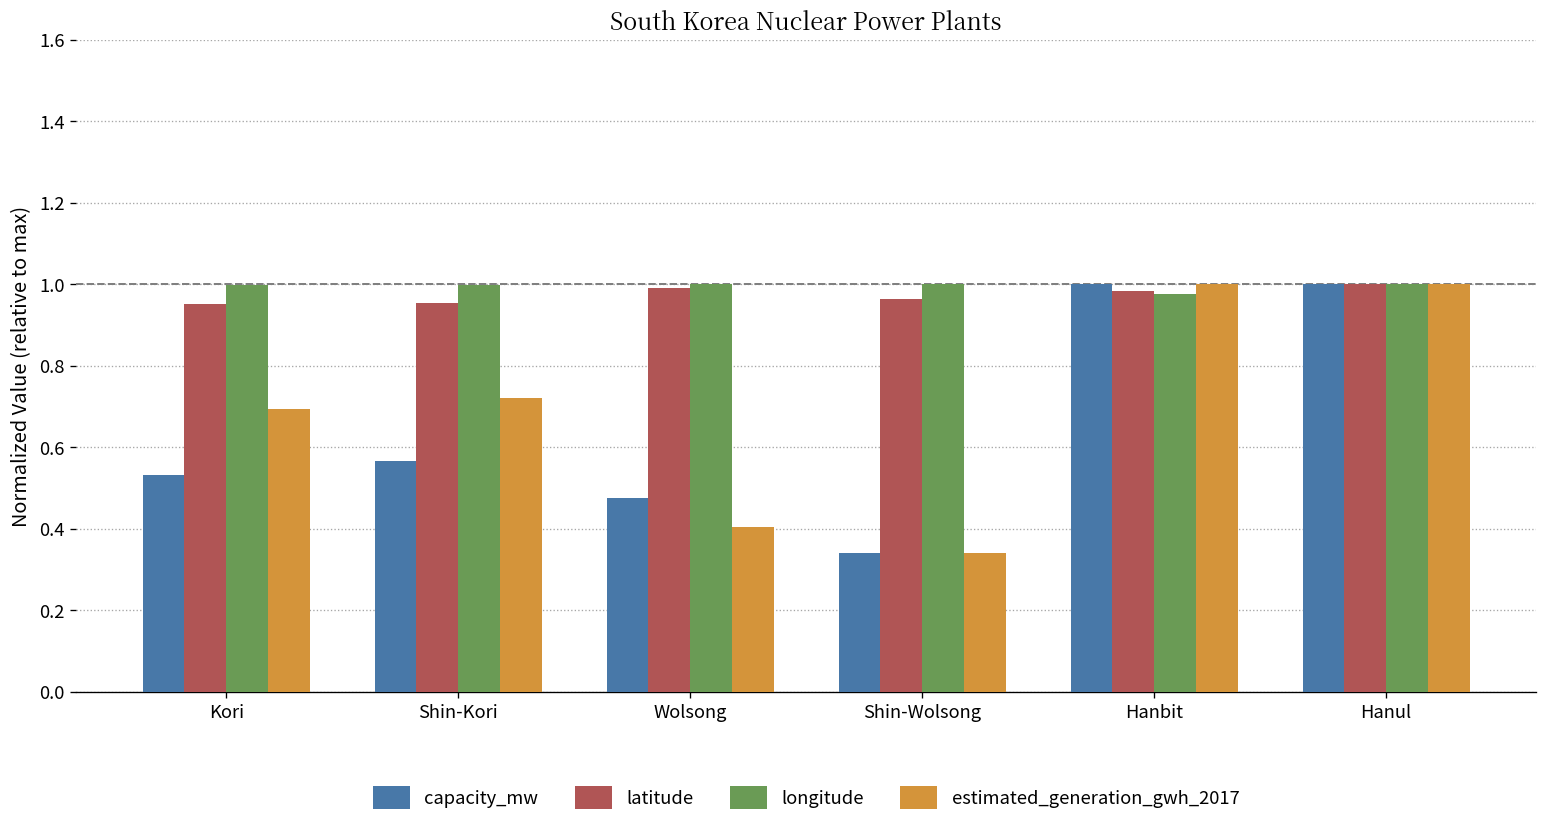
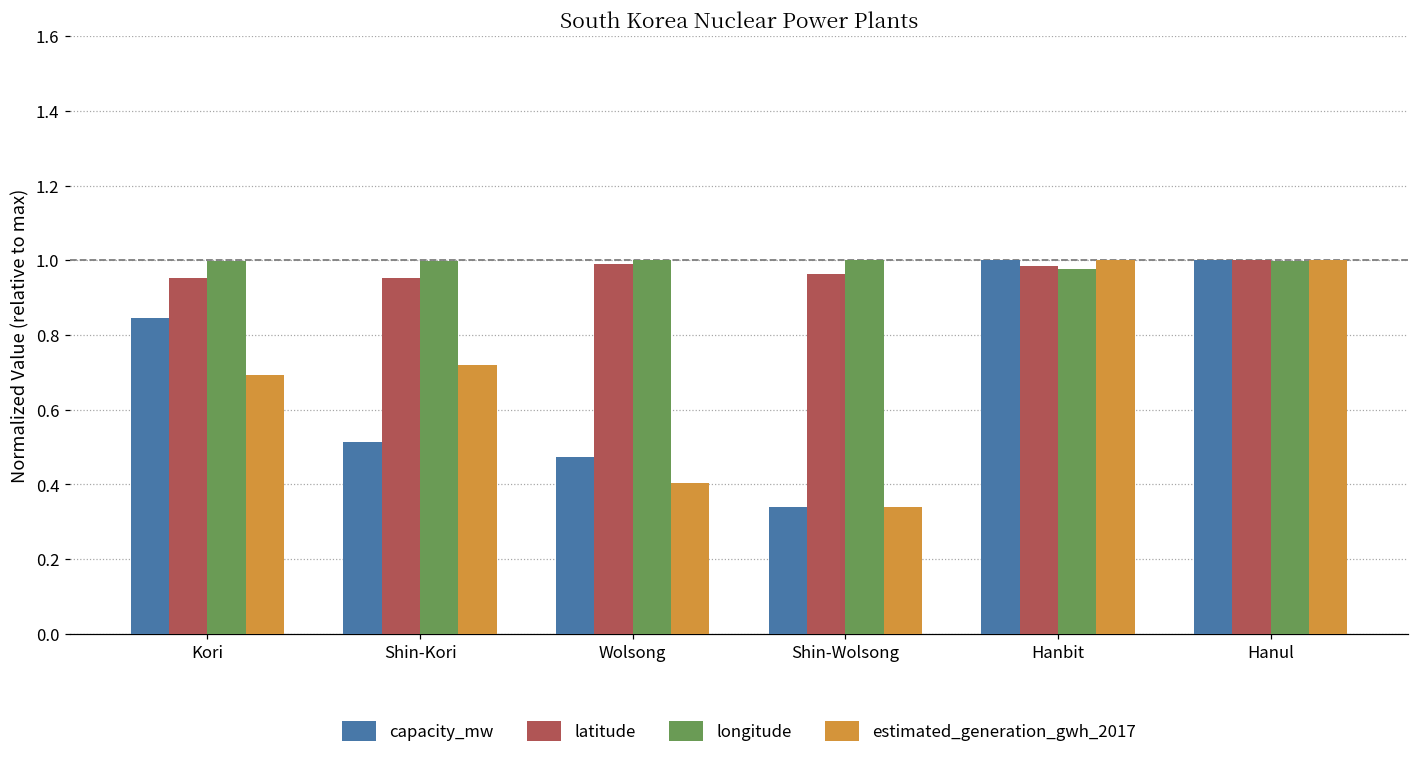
  {
    "capacity_mw": {
-     "Kori": 0.53,
-     "Shin-Kori": 0.57,
+     "Kori": 0.85,
+     "Shin-Kori": 0.51,
      "Wolsong": 0.47,
      "Shin-Wolsong": 0.34,
      "Hanbit": 1.00,
      "Hanul": 1.00
    },
    "latitude": {
      "Kori": 0.95,
      "Shin-Kori": 0.95,
      "Wolsong": 0.99,
      "Shin-Wolsong": 0.96,
      "Hanbit": 0.98,
      "Hanul": 1.00
    },
    "longitude": {
      "Kori": 1.00,
      "Shin-Kori": 1.00,
      "Wolsong": 1.00,
      "Shin-Wolsong": 1.00,
      "Hanbit": 0.98,
      "Hanul": 1.00
    },
    "estimated_generation_gwh_2017": {
      "Kori": 0.69,
      "Shin-Kori": 0.72,
      "Wolsong": 0.40,
      "Shin-Wolsong": 0.34,
      "Hanbit": 1.00,
      "Hanul": 1.00
    }
  }
